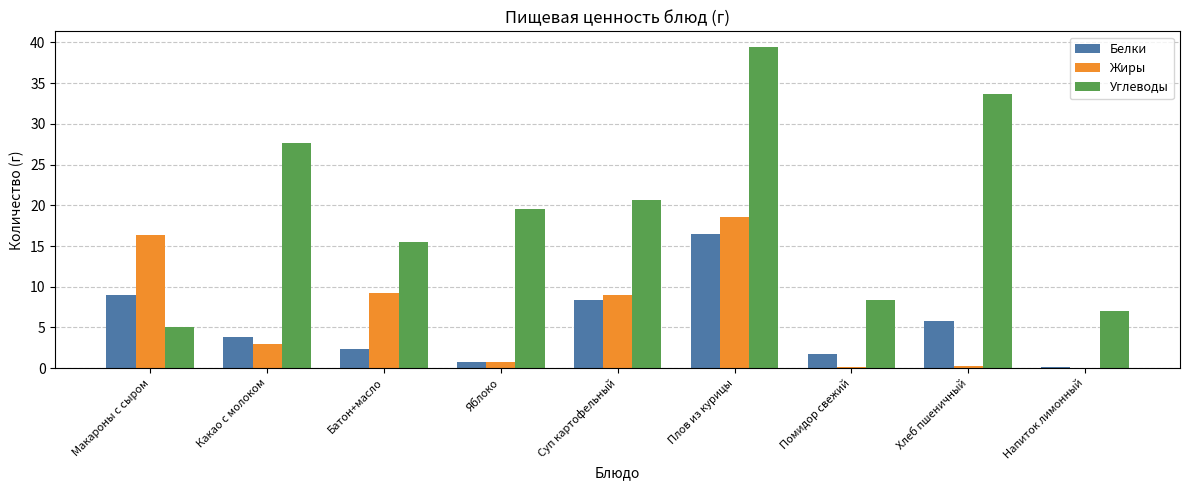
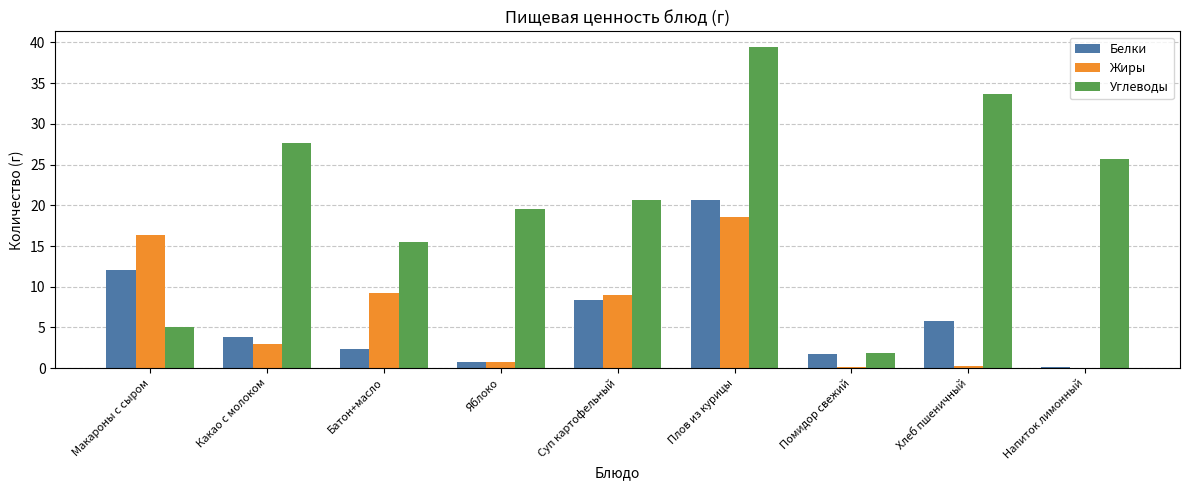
  {
    "Белки": {
-     "Макароны с сыром": 9,
+     "Макароны с сыром": 12,
      "Какао с молоком": 4,
      "Батон+масло": 2,
      "Яблоко": 1,
      "Суп картофельный": 8,
-     "Плов из курицы": 17,
+     "Плов из курицы": 21,
      "Помидор свежий": 2,
      "Хлеб пшеничный": 6
    },
    "Жиры": {
      "Макароны с сыром": 16,
      "Какао с молоком": 3,
      "Батон+масло": 9,
      "Яблоко": 1,
      "Суп картофельный": 9,
      "Плов из курицы": 19,
      "Напиток лимонный": 0
    },
    "Углеводы": {
      "Макароны с сыром": 5,
      "Какао с молоком": 28,
      "Батон+масло": 16,
      "Яблоко": 20,
      "Суп картофельный": 21,
      "Плов из курицы": 39,
-     "Помидор свежий": 8,
+     "Помидор свежий": 2,
      "Хлеб пшеничный": 34,
-     "Напиток лимонный": 7
+     "Напиток лимонный": 26
    }
  }
